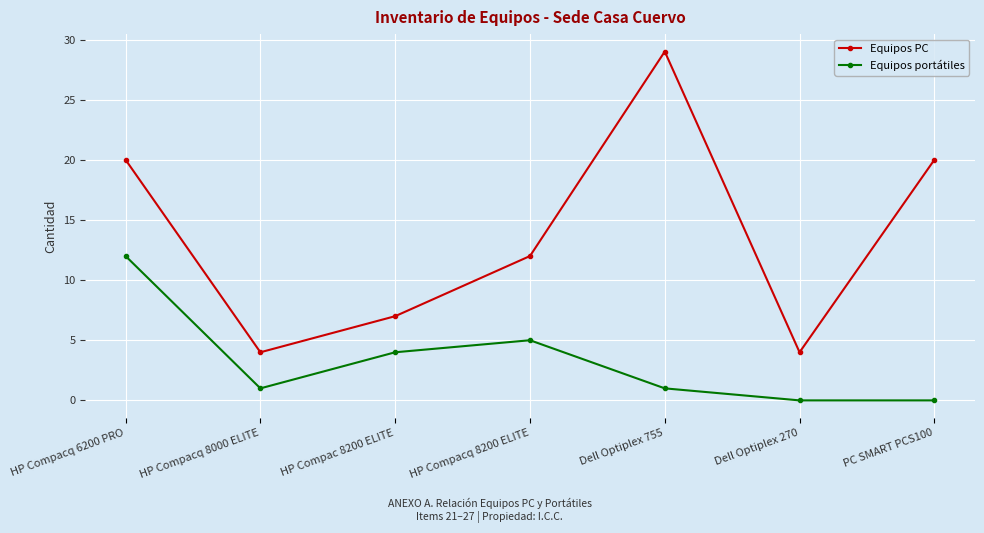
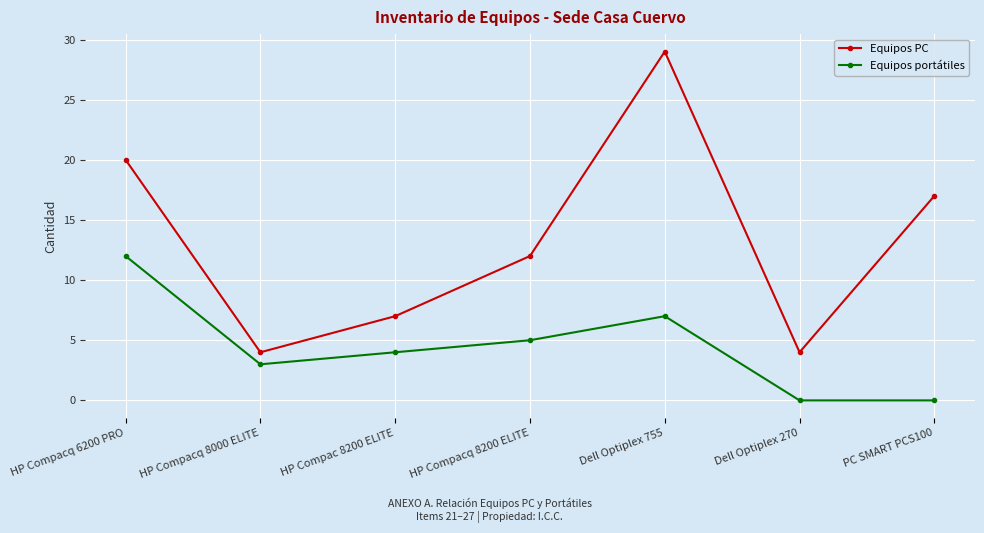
  {
    "Equipos PC": {
      "HP Compacq 6200 PRO": 20,
      "HP Compacq 8000 ELITE": 4,
      "HP Compac 8200 ELITE": 7,
      "HP Compacq 8200 ELITE": 12,
      "Dell Optiplex 755": 29,
      "Dell Optiplex 270": 4,
-     "PC SMART PCS100": 20
+     "PC SMART PCS100": 17
    },
    "Equipos portátiles": {
      "HP Compacq 6200 PRO": 12,
-     "HP Compacq 8000 ELITE": 1,
+     "HP Compacq 8000 ELITE": 3,
      "HP Compac 8200 ELITE": 4,
      "HP Compacq 8200 ELITE": 5,
-     "Dell Optiplex 755": 1,
+     "Dell Optiplex 755": 7,
      "Dell Optiplex 270": 0,
      "PC SMART PCS100": 0
    }
  }
